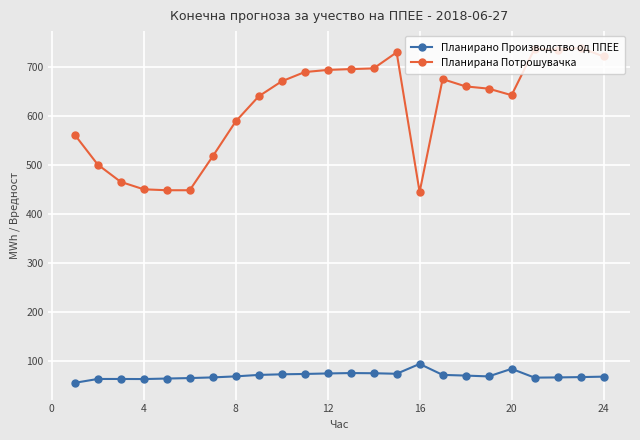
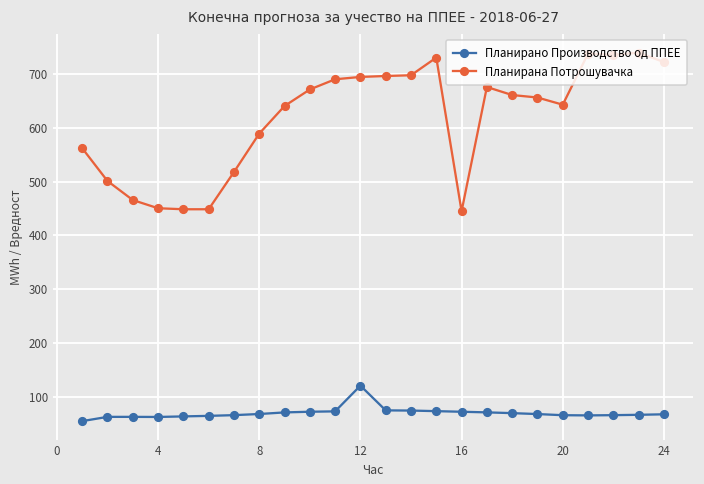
  {
    "Планирано Производство од ППЕЕ": {
      "4": 60,
      "8": 70,
-     "12": 70,
-     "16": 90,
-     "20": 80,
+     "12": 120,
+     "16": 70,
+     "20": 70,
      "24": 70
    },
    "Планирана Потрошувачка": {
      "4": 450,
      "8": 590,
      "12": 690,
      "16": 440,
      "20": 640
    }
  }
